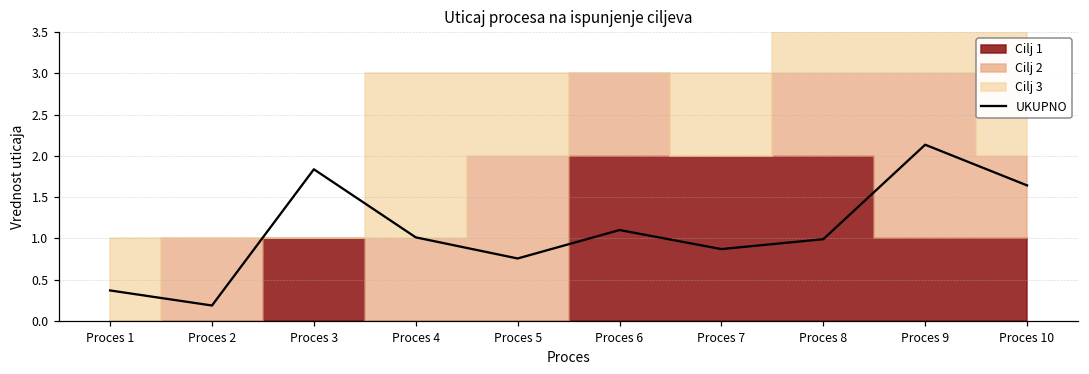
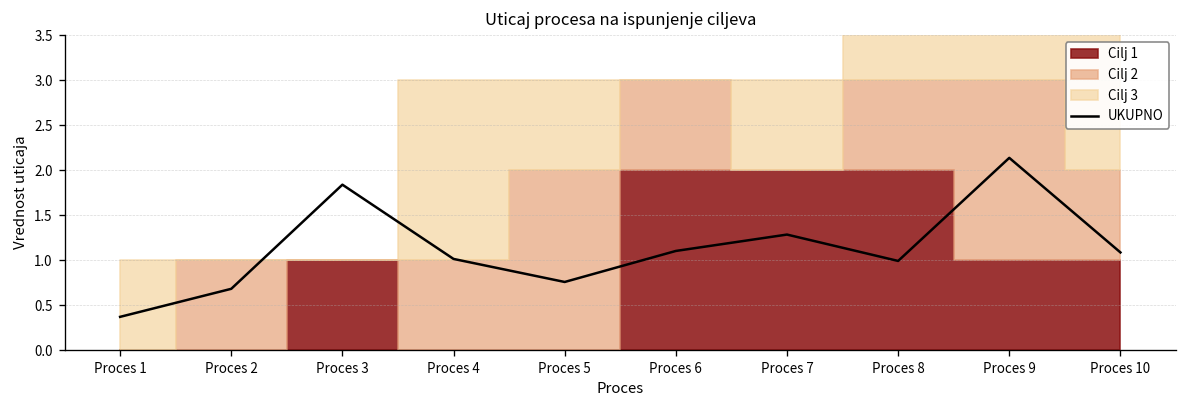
  {
    "UKUPNO": {
      "Proces 1": 0.4,
-     "Proces 2": 0.2,
+     "Proces 2": 0.7,
      "Proces 3": 1.8,
      "Proces 4": 1.0,
      "Proces 5": 0.8,
      "Proces 6": 1.1,
-     "Proces 7": 0.9,
+     "Proces 7": 1.3,
      "Proces 8": 1.0,
      "Proces 9": 2.1,
-     "Proces 10": 1.6
+     "Proces 10": 1.1
    }
  }
